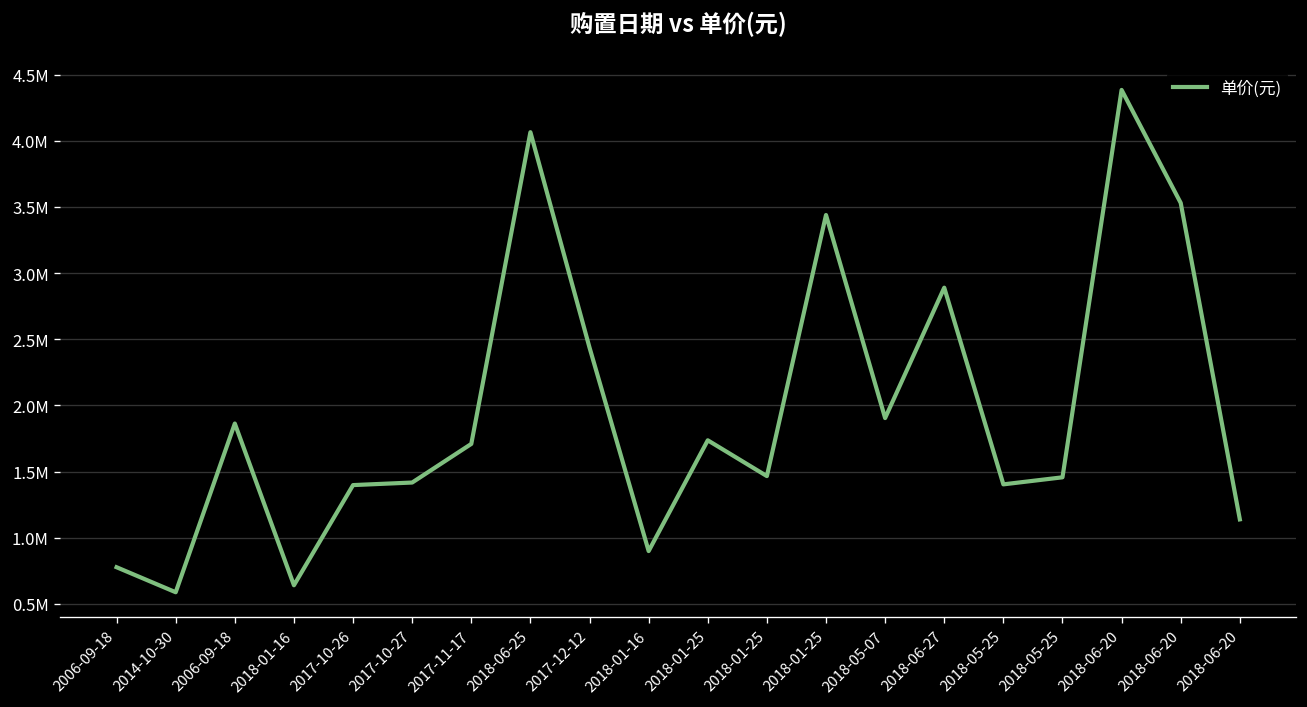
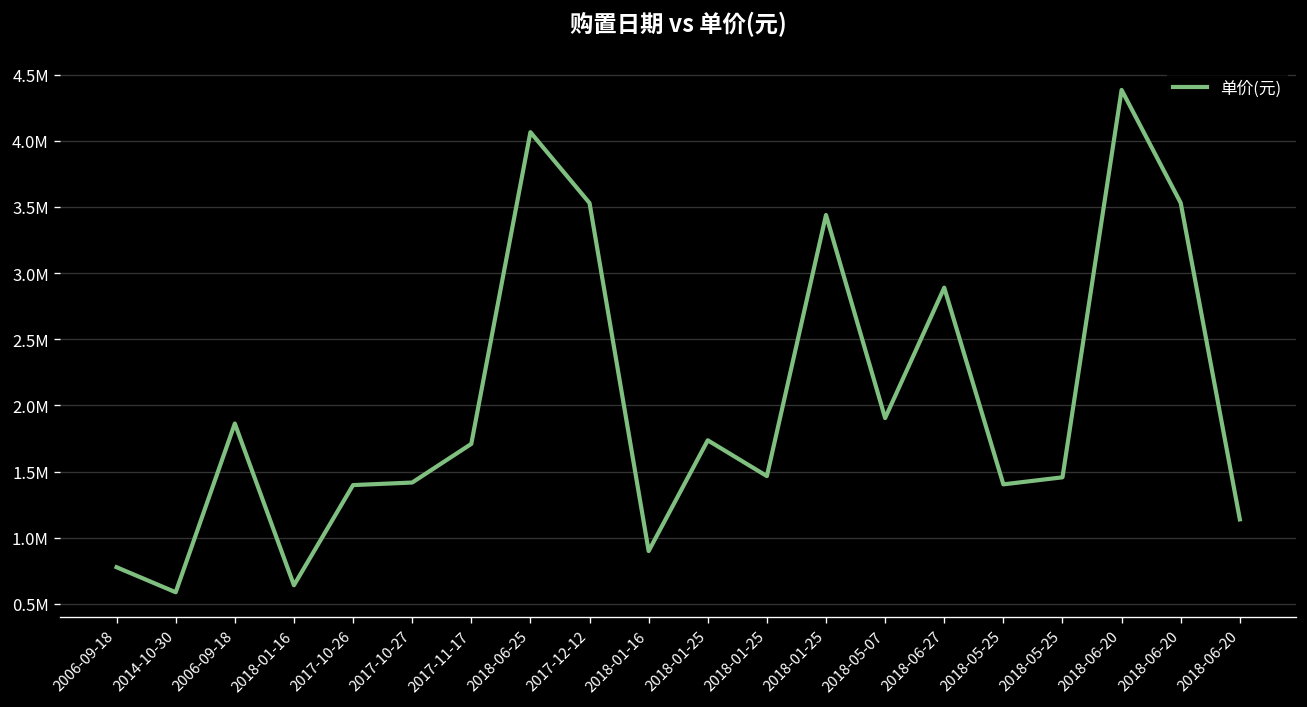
  {
    "2014-10-30": 590000,
    "2017-10-26": 1400000,
    "2017-10-27": 1420000,
    "2017-11-17": 1710000,
    "2018-06-25": 4060000,
-   "2017-12-12": 2440000,
+   "2017-12-12": 3530000,
    "2018-05-07": 1900000,
    "2018-06-27": 2890000
  }
